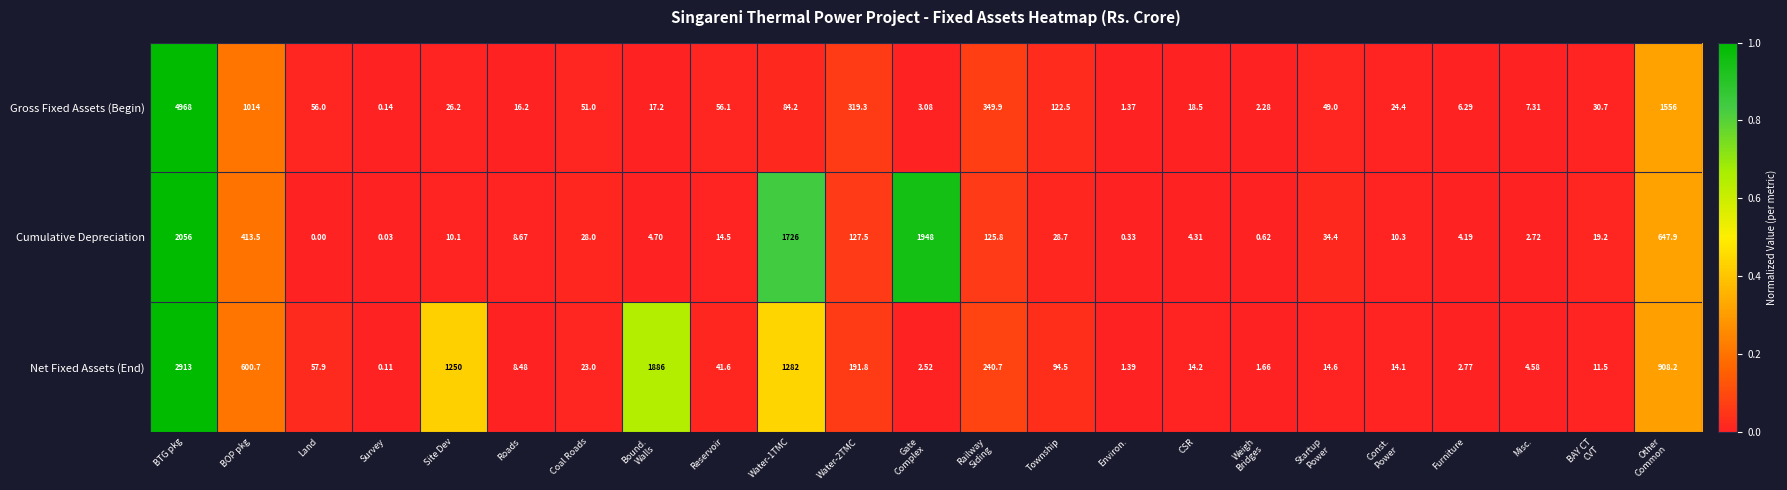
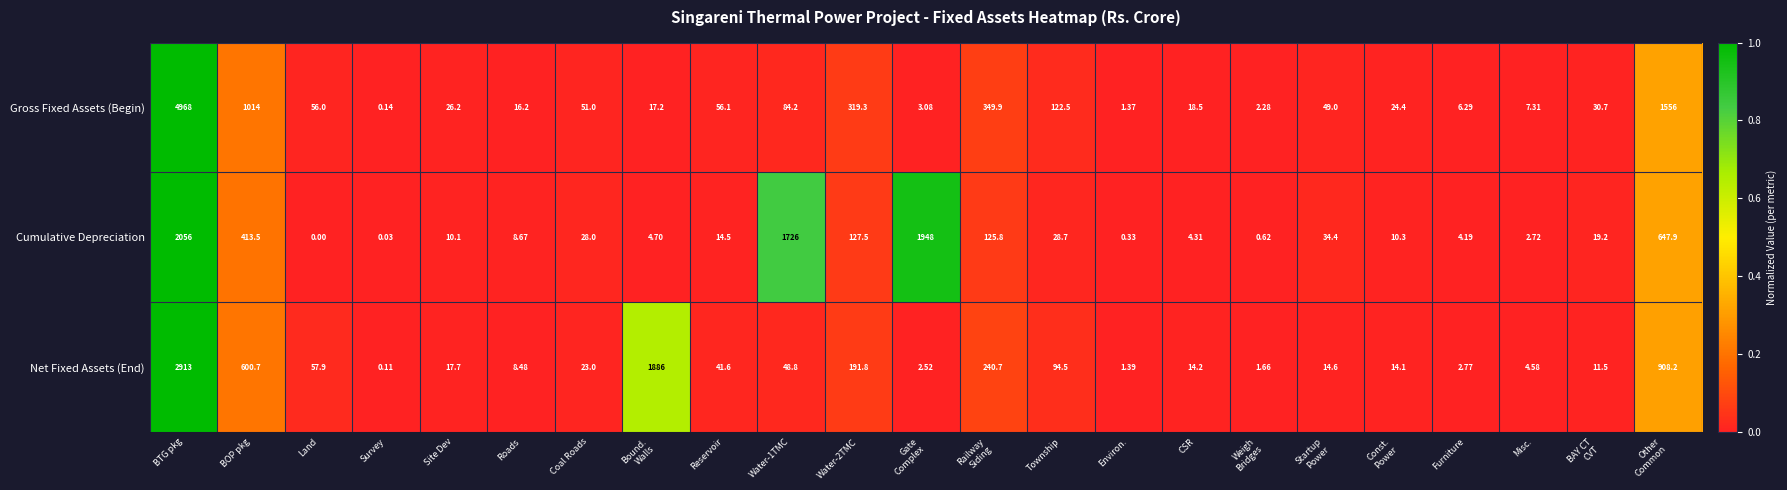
  {
    "Gross Fixed Assets (Begin)": {
      "BTG pkg": 4968,
      "BOP pkg": 1014,
      "Land": 56.0,
      "Survey": 0.14,
      "Site Dev": 26.2,
      "Roads": 16.2,
      "Coal Roads": 51.0,
      "Bound. Walls": 17.2,
      "Reservoir": 56.1,
      "Water-1TMC": 84.2,
      "Water-2TMC": 319.3,
      "Gate Complex": 3.08,
      "Railway Siding": 349.9,
      "Township": 122.5,
      "Environ.": 1.37,
      "CSR": 18.5,
      "Weigh Bridges": 2.28,
      "Startup Power": 49.0,
      "Const. Power": 24.4,
      "Furniture": 6.29,
      "Misc.": 7.31,
      "BAY CT CVT": 30.7,
      "Other Common": 1556
    },
    "Cumulative Depreciation": {
      "BTG pkg": 2056,
      "BOP pkg": 413.5,
      "Land": 0.00,
      "Survey": 0.03,
      "Site Dev": 10.1,
      "Roads": 8.67,
      "Coal Roads": 28.0,
      "Bound. Walls": 4.70,
      "Reservoir": 14.5,
      "Water-1TMC": 1726,
      "Water-2TMC": 127.5,
      "Gate Complex": 1948,
      "Railway Siding": 125.8,
      "Township": 28.7,
      "Environ.": 0.33,
      "CSR": 4.31,
      "Weigh Bridges": 0.62,
      "Startup Power": 34.4,
      "Const. Power": 10.3,
      "Furniture": 4.19,
      "Misc.": 2.72,
      "BAY CT CVT": 19.2,
      "Other Common": 647.9
    },
    "Net Fixed Assets (End)": {
      "BTG pkg": 2913,
      "BOP pkg": 600.7,
      "Land": 57.9,
      "Survey": 0.11,
-     "Site Dev": 1250,
+     "Site Dev": 17.7,
      "Roads": 8.48,
      "Coal Roads": 23.0,
      "Bound. Walls": 1886,
      "Reservoir": 41.6,
-     "Water-1TMC": 1282,
+     "Water-1TMC": 48.8,
      "Water-2TMC": 191.8,
      "Gate Complex": 2.52,
      "Railway Siding": 240.7,
      "Township": 94.5,
      "Environ.": 1.39,
      "CSR": 14.2,
      "Weigh Bridges": 1.66,
      "Startup Power": 14.6,
      "Const. Power": 14.1,
      "Furniture": 2.77,
      "Misc.": 4.58,
      "BAY CT CVT": 11.5,
      "Other Common": 908.2
    }
  }
